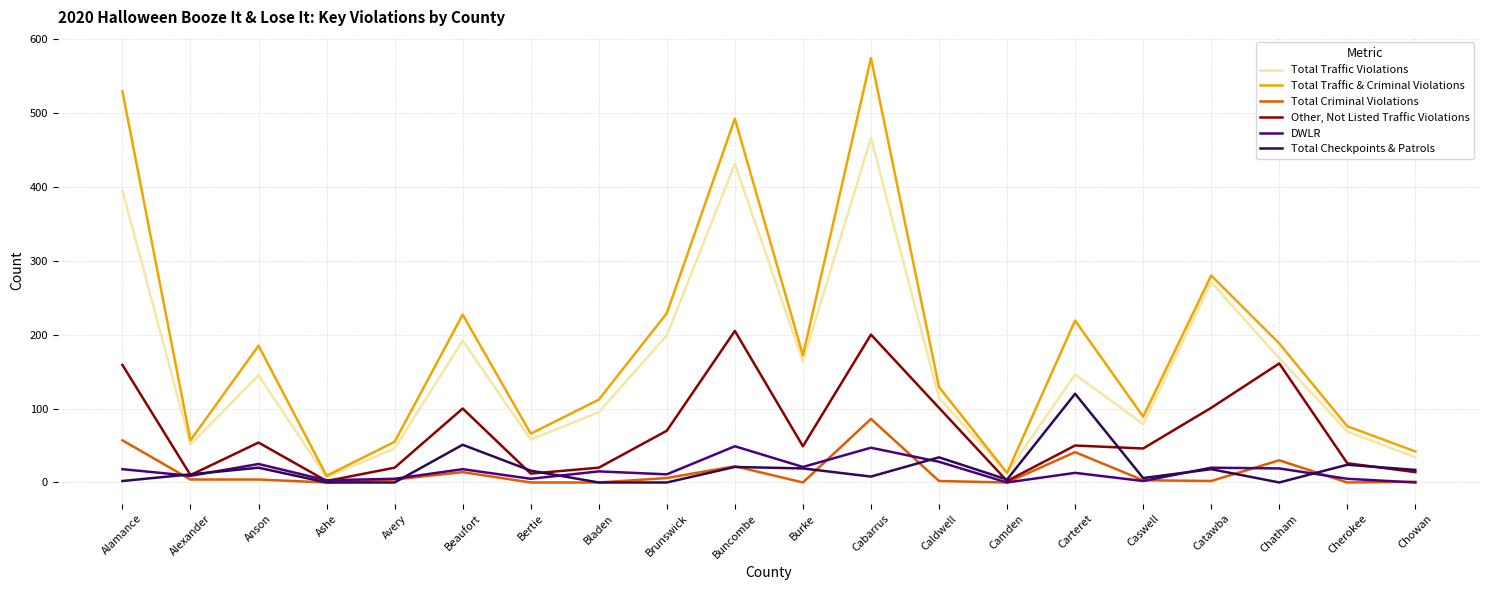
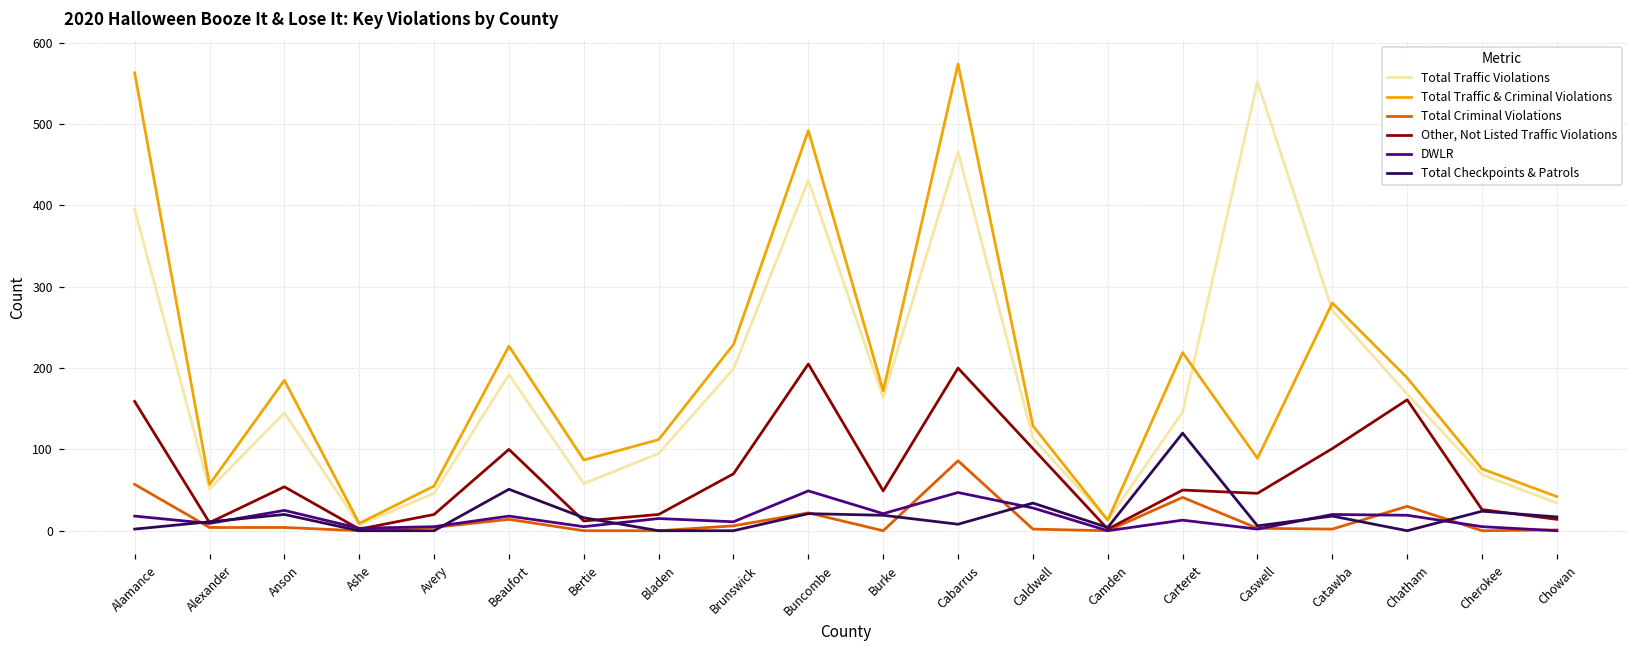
  {
    "Total Traffic Violations": {
      "Alamance": 400,
      "Alexander": 50,
      "Anson": 150,
      "Avery": 50,
      "Beaufort": 190,
      "Bertie": 60,
      "Bladen": 100,
      "Brunswick": 200,
      "Buncombe": 430,
      "Burke": 160,
      "Cabarrus": 470,
      "Caldwell": 110,
      "Carteret": 150,
-     "Caswell": 80,
+     "Caswell": 550,
      "Catawba": 270,
      "Chatham": 170,
      "Cherokee": 70,
      "Chowan": 30
    },
    "Total Traffic & Criminal Violations": {
-     "Alamance": 530,
+     "Alamance": 560,
      "Alexander": 60,
      "Anson": 190,
      "Avery": 60,
      "Beaufort": 230,
-     "Bertie": 70,
+     "Bertie": 90,
      "Bladen": 110,
      "Brunswick": 230,
      "Buncombe": 490,
      "Burke": 170,
      "Cabarrus": 570,
      "Caldwell": 130,
      "Carteret": 220,
      "Caswell": 90,
      "Catawba": 280,
      "Chatham": 190,
      "Cherokee": 80,
      "Chowan": 40
    },
    "Total Criminal Violations": {
      "Alamance": 60,
      "Alexander": 0,
      "Anson": 0,
      "Beaufort": 10,
      "Bertie": 0,
      "Brunswick": 10,
      "Burke": 0,
      "Cabarrus": 90,
      "Caldwell": 0,
      "Carteret": 40,
      "Catawba": 0,
      "Chatham": 30,
      "Cherokee": 0
    },
    "Other, Not Listed Traffic Violations": {
      "Alamance": 160,
      "Anson": 50,
      "Avery": 20,
      "Beaufort": 100,
      "Bertie": 10,
      "Bladen": 20,
      "Brunswick": 70,
      "Buncombe": 210,
      "Burke": 50,
      "Cabarrus": 200,
      "Caldwell": 100,
      "Carteret": 50,
      "Caswell": 50,
      "Catawba": 100,
      "Chatham": 160
    }
  }
